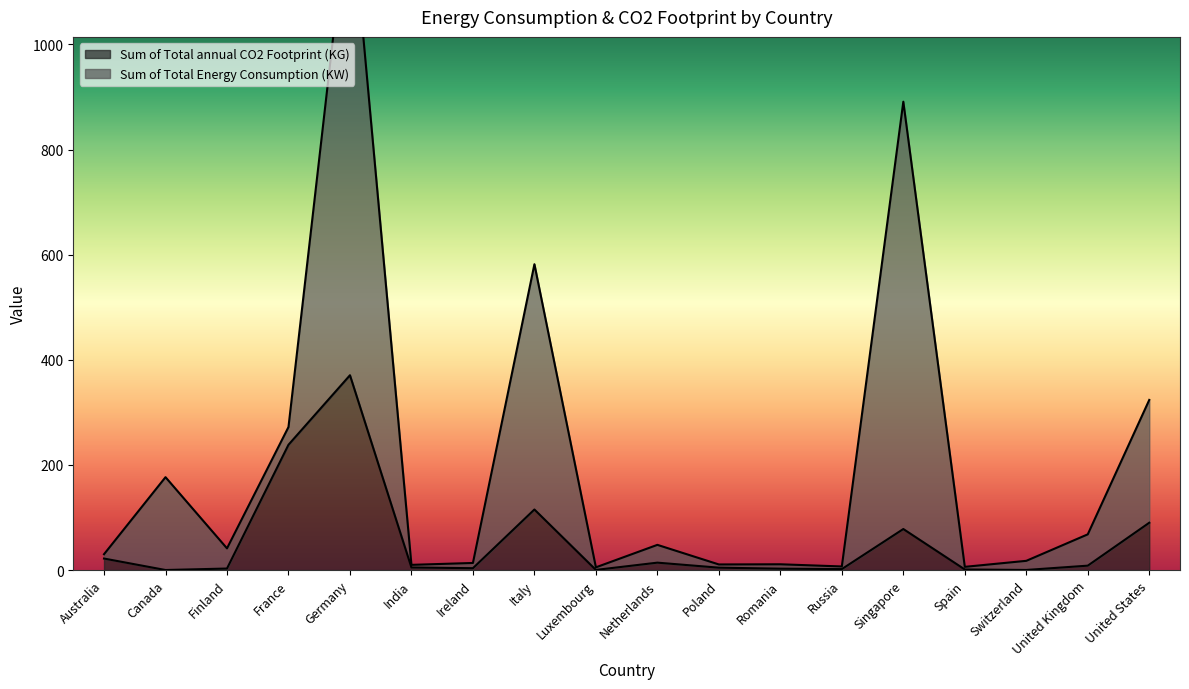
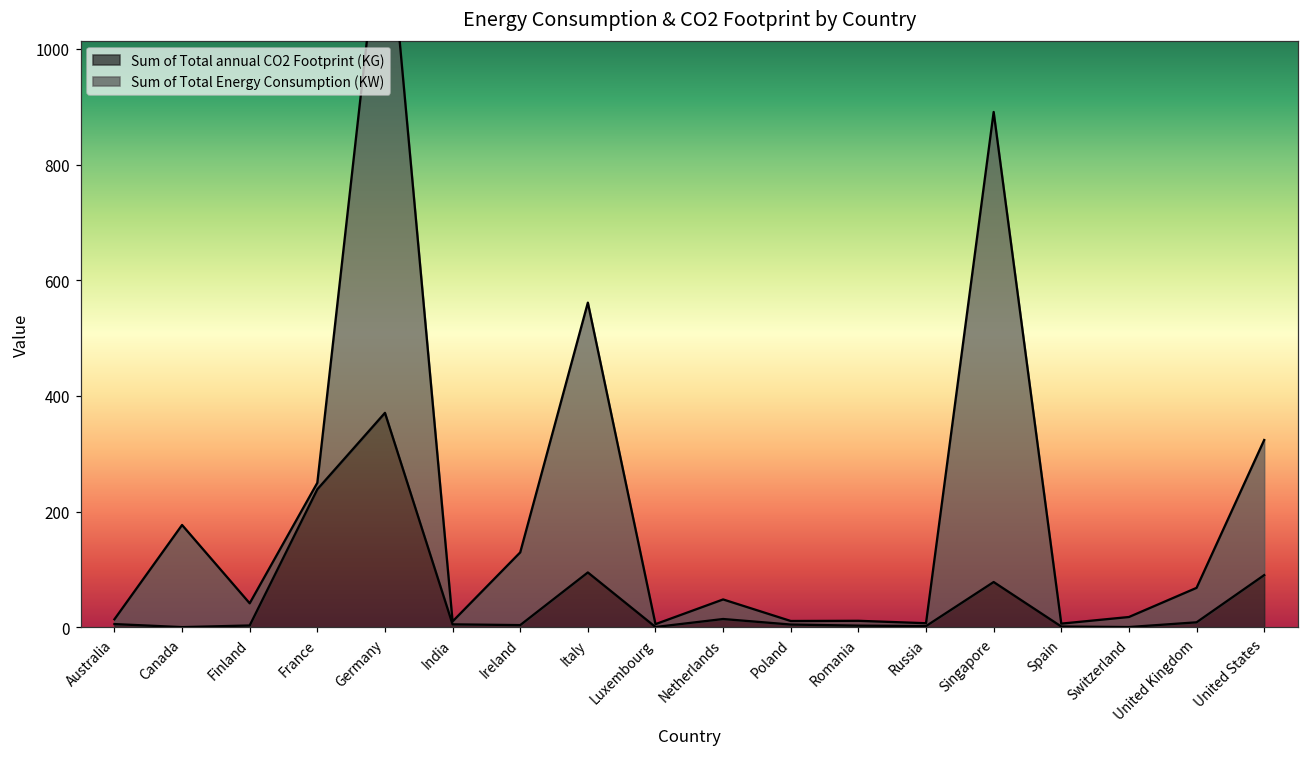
  {
    "Sum of Total annual CO2 Footprint (KG)": {
-     "Australia": 20,
+     "Australia": 10,
      "Canada": 0,
      "Finland": 0,
      "France": 240,
      "Germany": 370,
      "India": 0,
      "Ireland": 0,
-     "Italy": 120,
+     "Italy": 90,
      "Luxembourg": 0,
      "Netherlands": 10,
      "Poland": 0,
      "Romania": 0,
      "Russia": 0,
      "Singapore": 80,
      "Spain": 0,
      "Switzerland": 0,
      "United Kingdom": 10,
      "United States": 90
    },
    "Sum of Total Energy Consumption (KW)": {
      "Australia": 10,
      "Canada": 180,
      "Finland": 40,
-     "France": 30,
+     "France": 10,
      "India": 10,
-     "Ireland": 10,
+     "Ireland": 130,
      "Italy": 470,
      "Luxembourg": 0,
      "Netherlands": 30,
      "Poland": 10,
      "Romania": 10,
      "Russia": 10,
      "Singapore": 810,
      "Spain": 10,
      "Switzerland": 20,
      "United Kingdom": 60,
      "United States": 230
    }
  }
